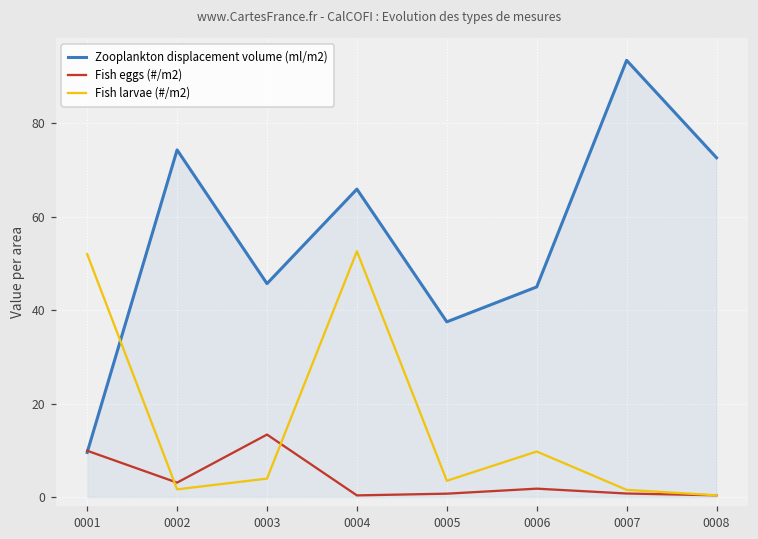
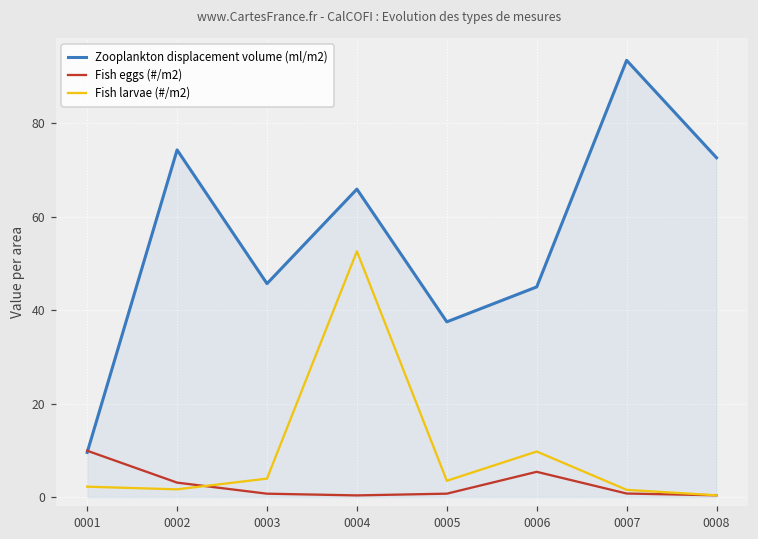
  {
    "Zooplankton displacement volume (ml/m2)": {
      "0002": 74,
      "0003": 46,
      "0004": 66,
      "0005": 37,
      "0006": 45,
      "0007": 93,
      "0008": 73
    },
    "Fish eggs (#/m2)": {
      "0002": 3,
-     "0003": 13,
+     "0003": 1,
      "0004": 0,
      "0005": 1,
-     "0006": 2,
+     "0006": 5,
      "0007": 1
    },
    "Fish larvae (#/m2)": {
-     "0001": 52,
+     "0001": 2,
      "0002": 2,
      "0003": 4,
      "0004": 53,
      "0005": 3,
      "0006": 10,
      "0007": 2
    }
  }
